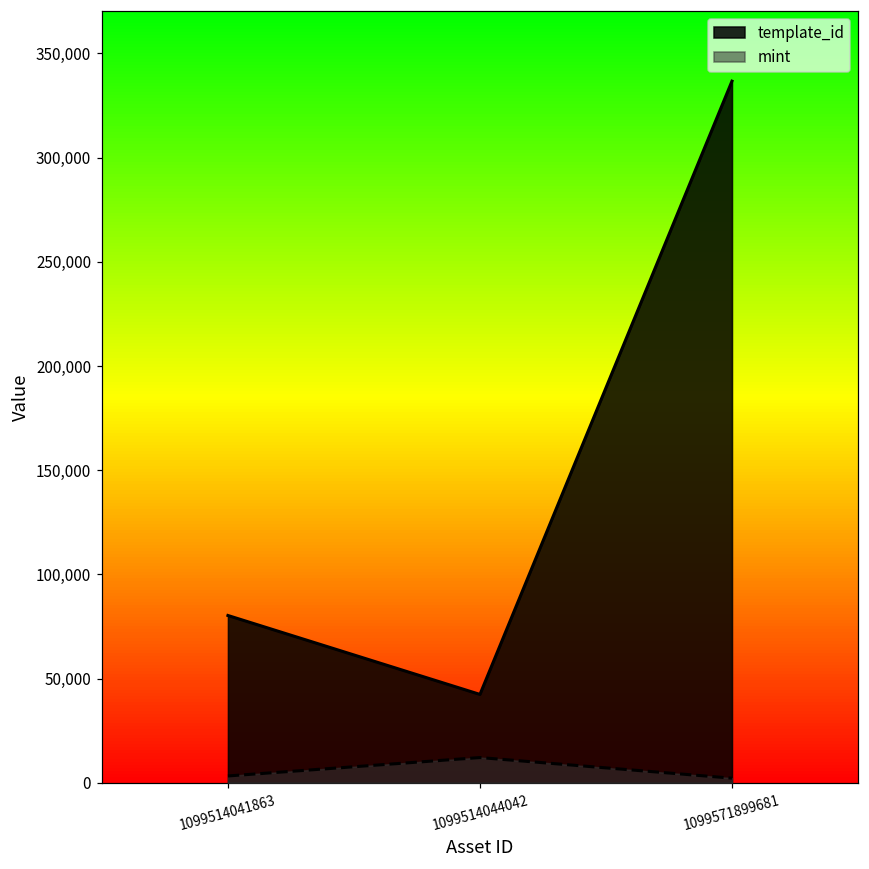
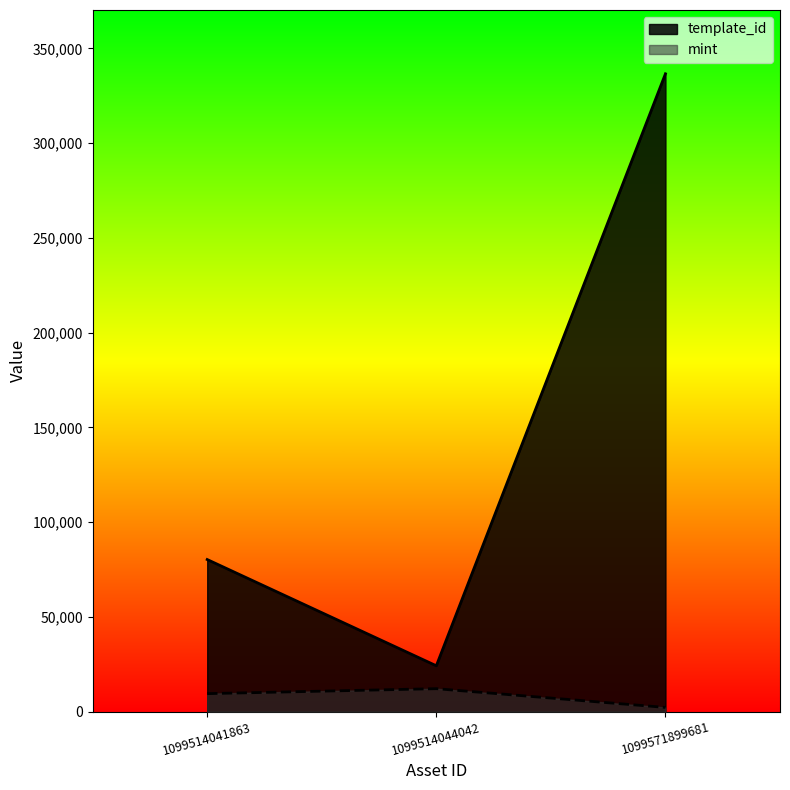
  {
    "template_id": {
      "1099514041863": "80,000",
-     "1099514044042": "42,000",
+     "1099514044042": "24,000",
      "1099571899681": "337,000"
    },
    "mint": {
-     "1099514041863": "3,000",
+     "1099514041863": "10,000",
      "1099514044042": "12,000",
      "1099571899681": "2,000"
    }
  }
